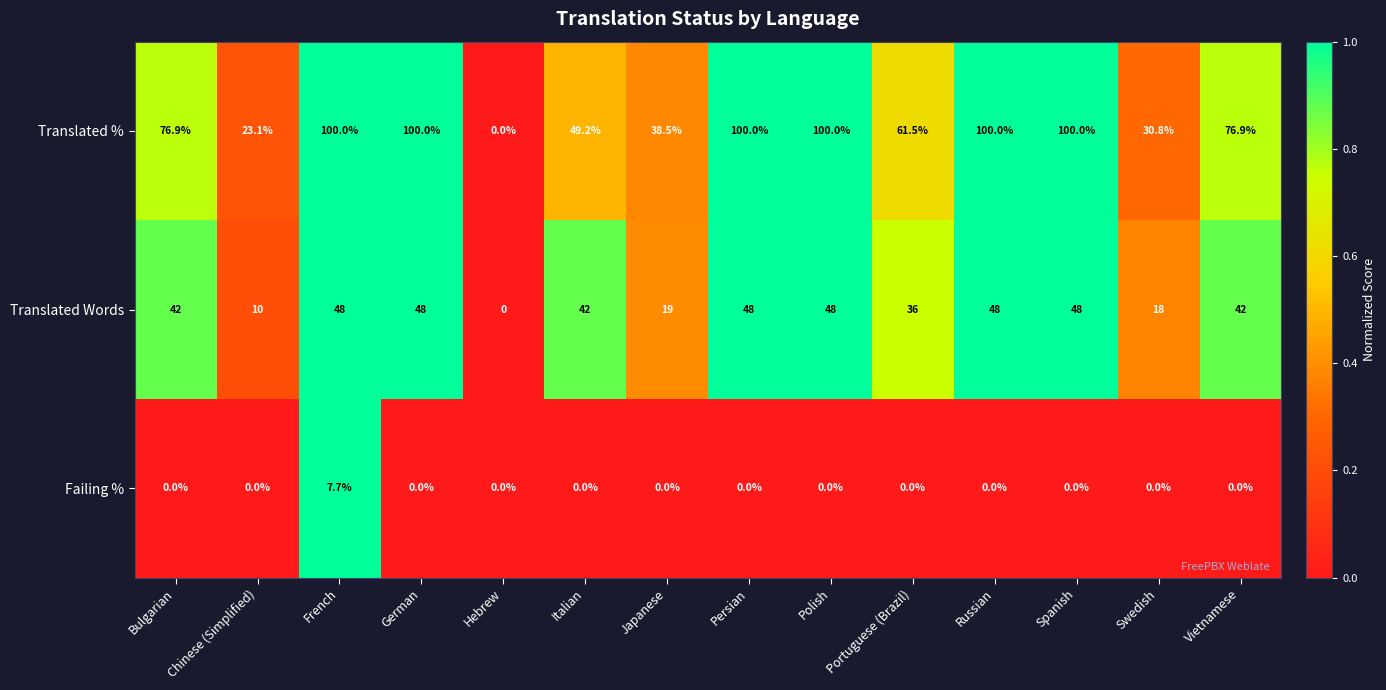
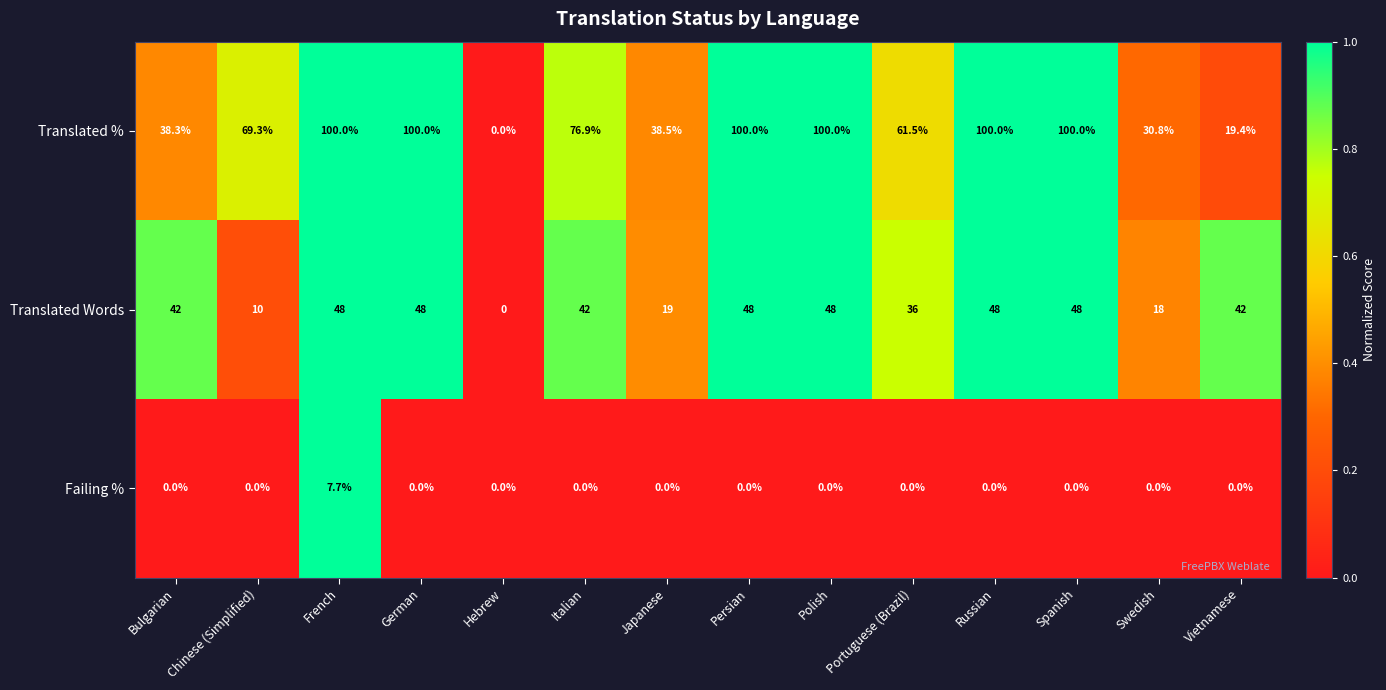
  {
    "Translated %": {
-     "Bulgarian": "76.9%",
-     "Chinese (Simplified)": "23.1%",
+     "Bulgarian": "38.3%",
+     "Chinese (Simplified)": "69.3%",
      "French": "100.0%",
      "German": "100.0%",
      "Hebrew": "0.0%",
-     "Italian": "49.2%",
+     "Italian": "76.9%",
      "Japanese": "38.5%",
      "Persian": "100.0%",
      "Polish": "100.0%",
      "Portuguese (Brazil)": "61.5%",
      "Russian": "100.0%",
      "Spanish": "100.0%",
      "Swedish": "30.8%",
-     "Vietnamese": "76.9%"
+     "Vietnamese": "19.4%"
    },
    "Translated Words": {
      "Bulgarian": "42",
      "Chinese (Simplified)": "10",
      "French": "48",
      "German": "48",
      "Hebrew": "0",
      "Italian": "42",
      "Japanese": "19",
      "Persian": "48",
      "Polish": "48",
      "Portuguese (Brazil)": "36",
      "Russian": "48",
      "Spanish": "48",
      "Swedish": "18",
      "Vietnamese": "42"
    },
    "Failing %": {
      "Bulgarian": "0.0%",
      "Chinese (Simplified)": "0.0%",
      "French": "7.7%",
      "German": "0.0%",
      "Hebrew": "0.0%",
      "Italian": "0.0%",
      "Japanese": "0.0%",
      "Persian": "0.0%",
      "Polish": "0.0%",
      "Portuguese (Brazil)": "0.0%",
      "Russian": "0.0%",
      "Spanish": "0.0%",
      "Swedish": "0.0%"
    }
  }
